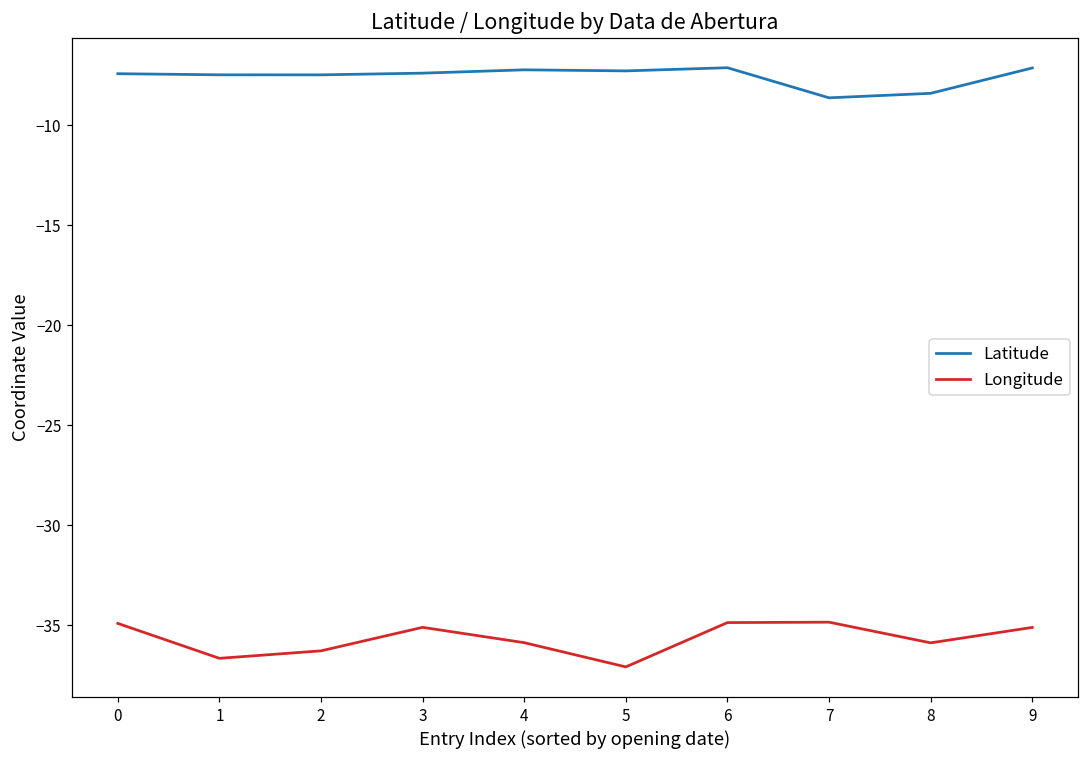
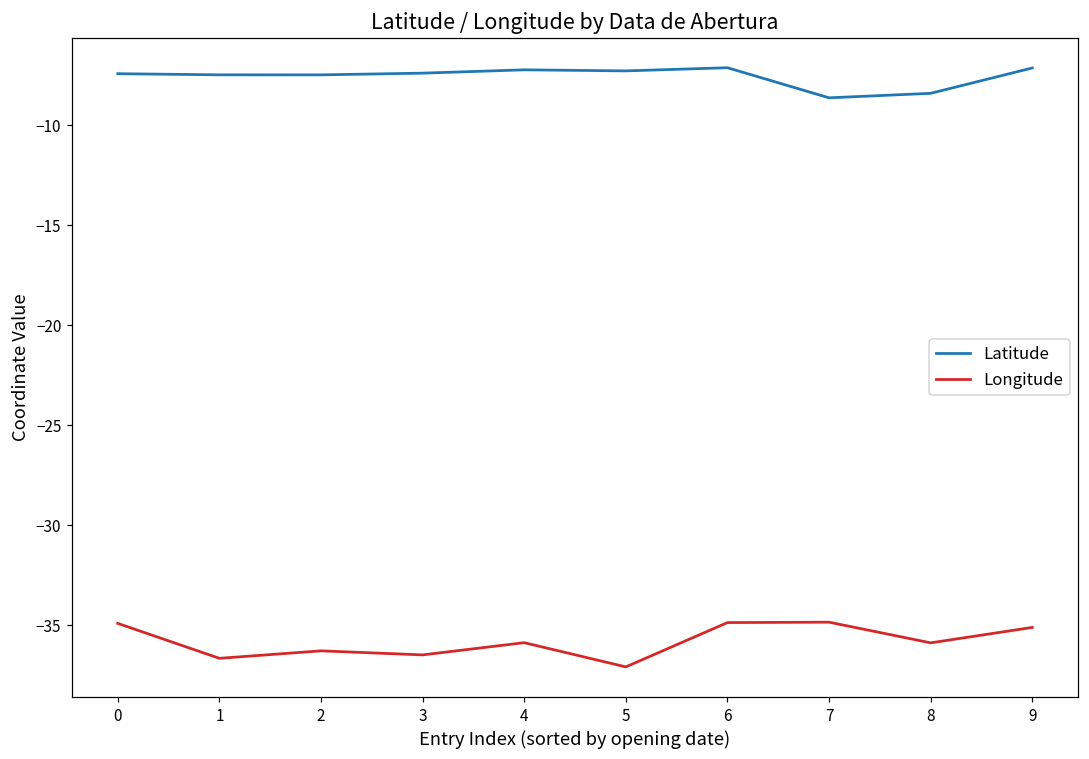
  {
    "Latitude": {
      "0": -7.4,
      "1": -7.5,
      "2": -7.5,
      "3": -7.4,
      "4": -7.2,
      "5": -7.3,
      "6": -7.1,
      "7": -8.6,
      "8": -8.4,
      "9": -7.1
    },
    "Longitude": {
      "0": -34.9,
      "1": -36.7,
      "2": -36.3,
-     "3": -35.1,
+     "3": -36.5,
      "4": -35.9,
      "5": -37.1,
      "6": -34.9,
      "7": -34.9,
      "8": -35.9,
      "9": -35.1
    }
  }
